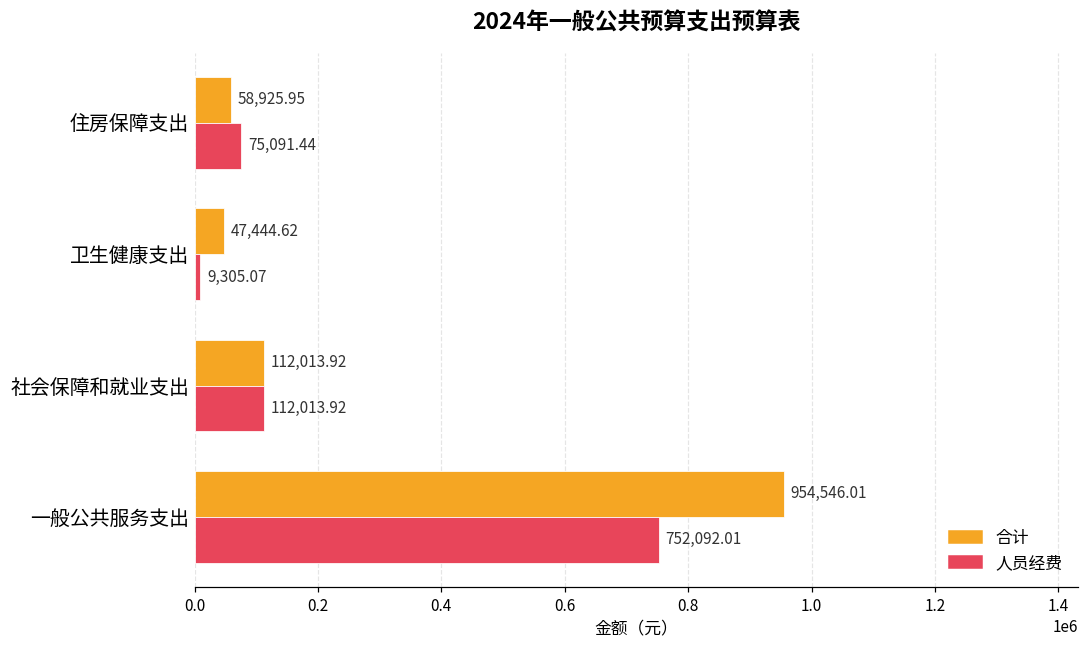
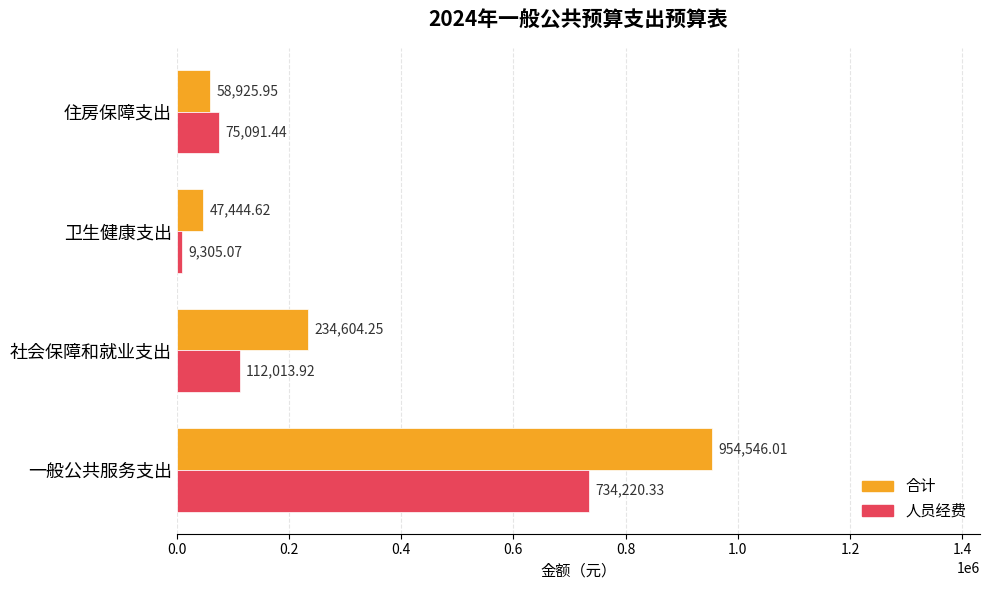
  {
    "合计": {
      "住房保障支出": "58,925.95",
      "卫生健康支出": "47,444.62",
-     "社会保障和就业支出": "112,013.92",
+     "社会保障和就业支出": "234,604.25",
      "一般公共服务支出": "954,546.01"
    },
    "人员经费": {
      "住房保障支出": "75,091.44",
      "卫生健康支出": "9,305.07",
      "社会保障和就业支出": "112,013.92",
-     "一般公共服务支出": "752,092.01"
+     "一般公共服务支出": "734,220.33"
    }
  }
